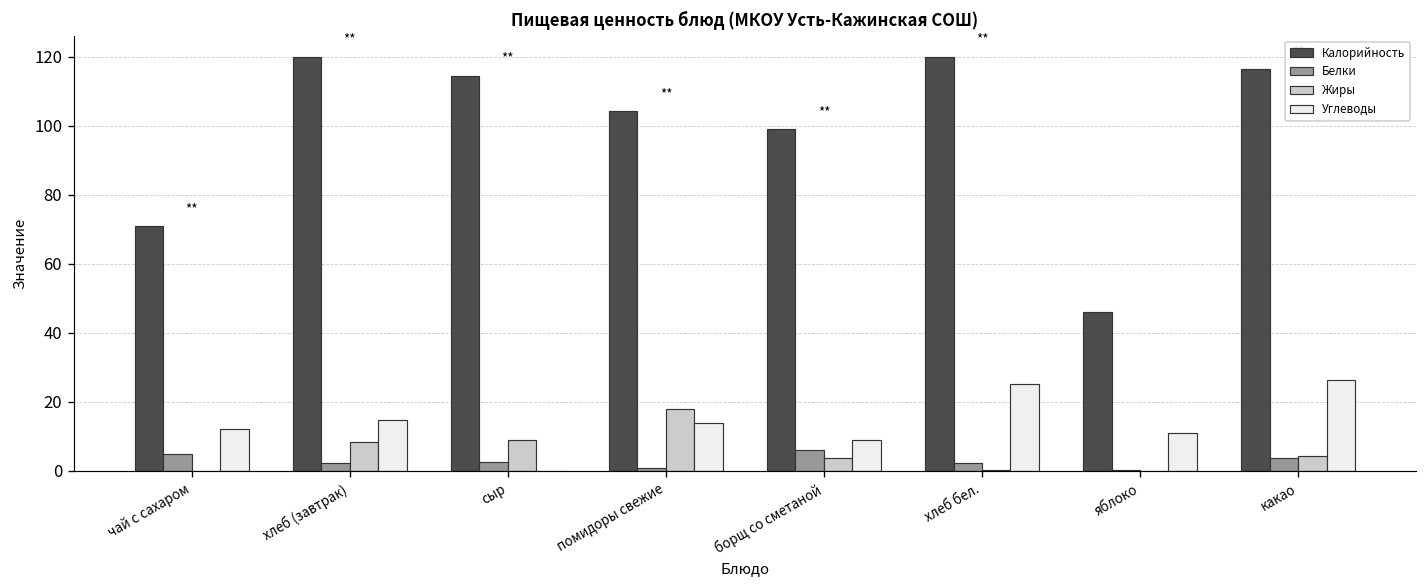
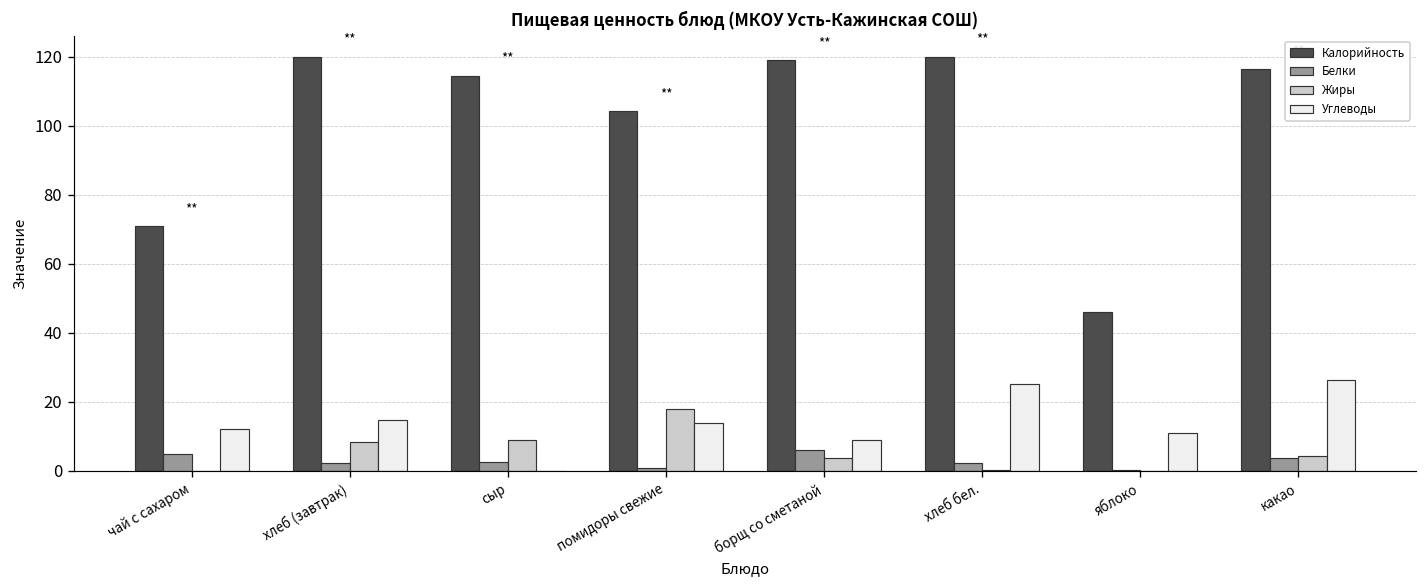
  {
    "Калорийность": {
      "чай с сахаром": 71,
      "хлеб (завтрак)": 120,
      "сыр": 114,
      "помидоры свежие": 104,
-     "борщ со сметаной": 99,
+     "борщ со сметаной": 119,
      "хлеб бел.": 120,
      "яблоко": 46,
      "какао": 117
    },
    "Белки": {
      "чай с сахаром": 5,
      "хлеб (завтрак)": 2,
      "сыр": 3,
      "борщ со сметаной": 6,
      "хлеб бел.": 2,
      "какао": 4
    },
    "Жиры": {
      "чай с сахаром": 0,
      "хлеб (завтрак)": 8,
      "сыр": 9,
      "помидоры свежие": 18,
      "борщ со сметаной": 4,
      "яблоко": 0,
      "какао": 4
    },
    "Углеводы": {
      "чай с сахаром": 12,
      "хлеб (завтрак)": 15,
      "сыр": 0,
      "помидоры свежие": 14,
      "борщ со сметаной": 9,
      "хлеб бел.": 25,
      "яблоко": 11,
      "какао": 26
    }
  }
